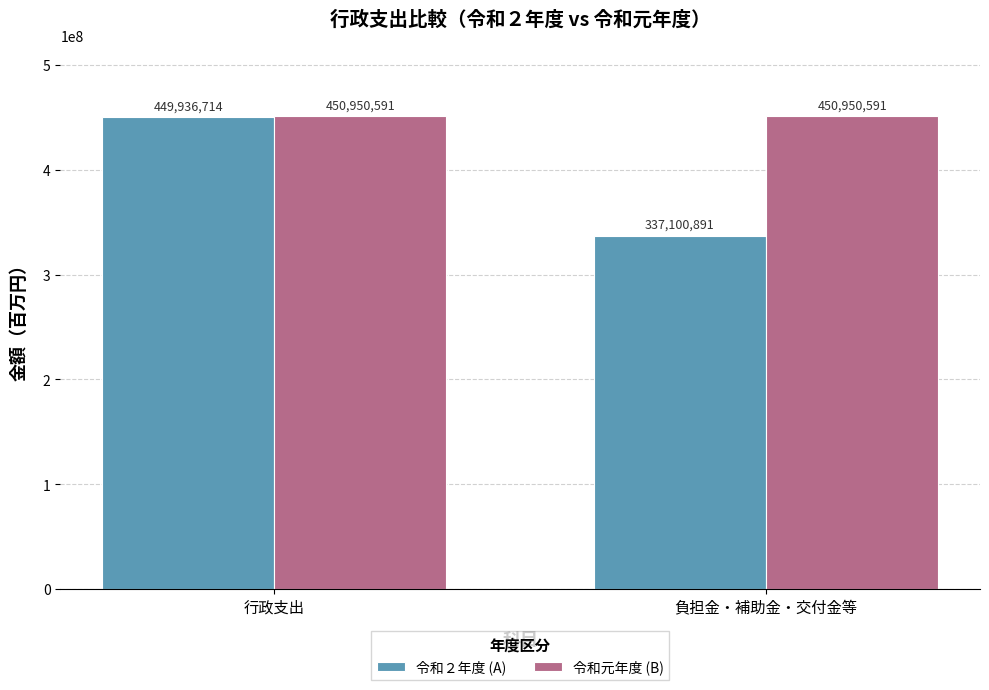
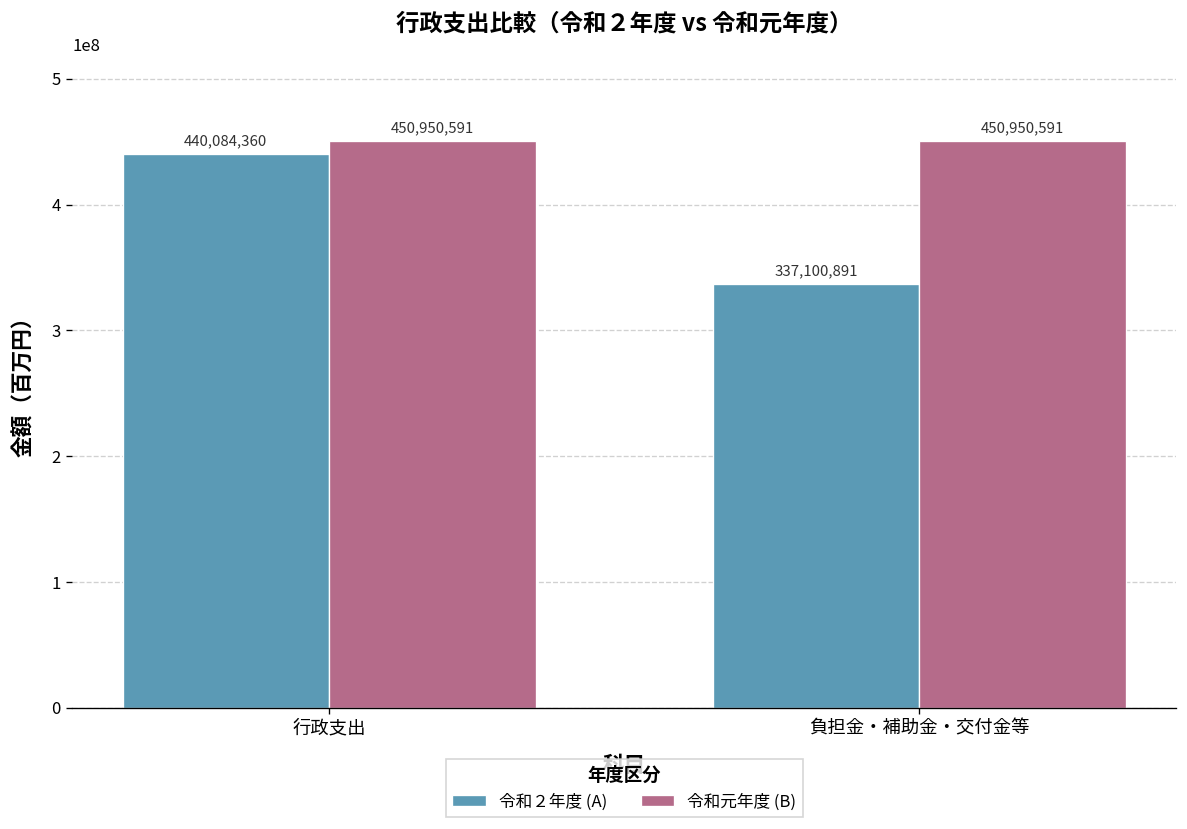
  {
    "令和２年度 (A)": {
-     "行政支出": "449,936,714",
+     "行政支出": "440,084,360",
      "負担金・補助金・交付金等": "337,100,891"
    },
    "令和元年度 (B)": {
      "行政支出": "450,950,591",
      "負担金・補助金・交付金等": "450,950,591"
    }
  }
